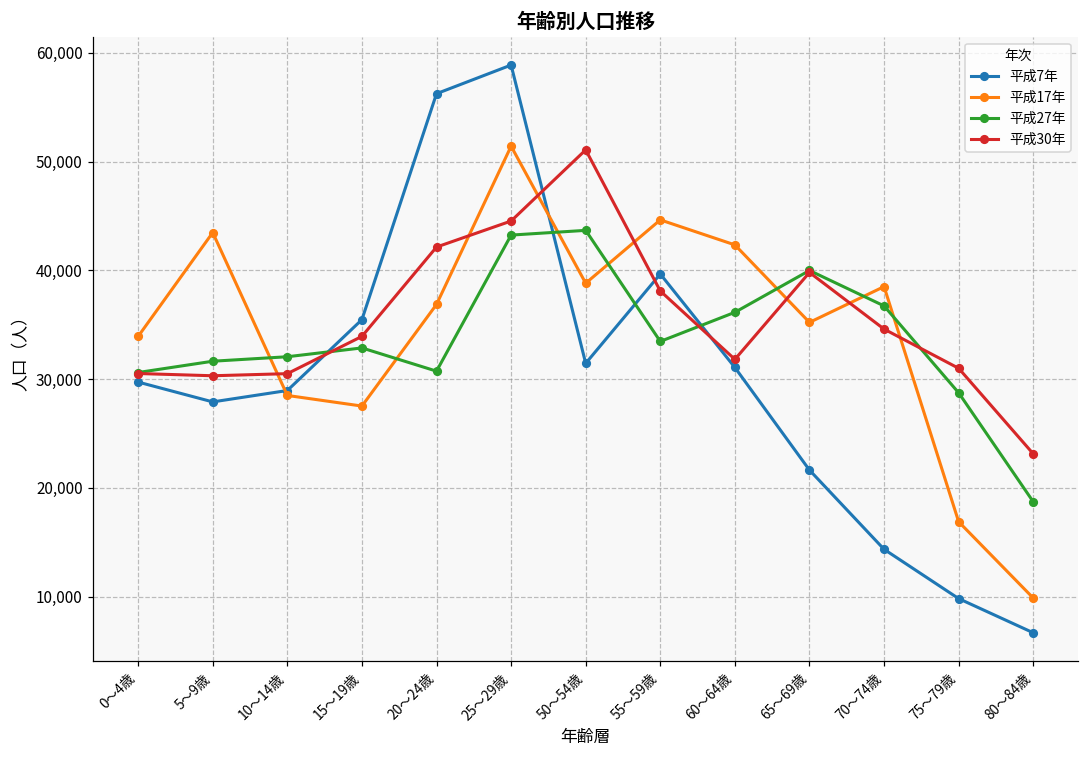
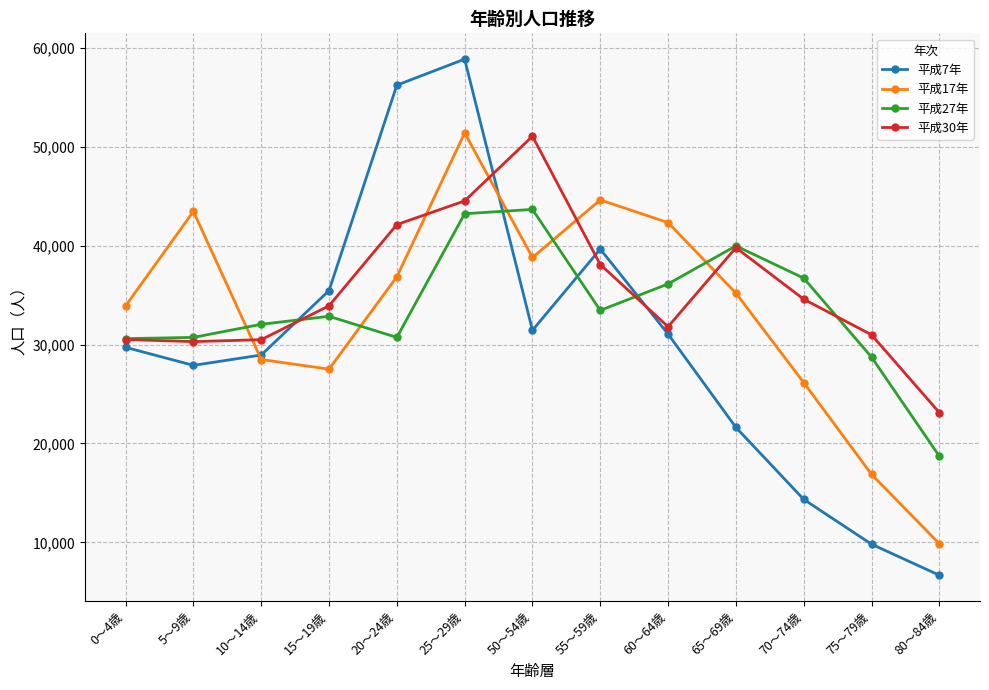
  {
    "平成7年": {
      "0～4歳": "30,000",
      "5～9歳": "28,000",
      "10～14歳": "29,000",
      "15～19歳": "35,000",
      "20～24歳": "56,000",
      "25～29歳": "59,000",
      "50～54歳": "31,000",
      "55～59歳": "40,000",
      "60～64歳": "31,000",
      "65～69歳": "22,000",
      "70～74歳": "14,000",
      "75～79歳": "10,000",
      "80～84歳": "7,000"
    },
    "平成17年": {
      "0～4歳": "34,000",
      "5～9歳": "43,000",
      "10～14歳": "28,000",
      "15～19歳": "28,000",
      "20～24歳": "37,000",
      "25～29歳": "51,000",
      "50～54歳": "39,000",
      "55～59歳": "45,000",
      "60～64歳": "42,000",
      "65～69歳": "35,000",
-     "70～74歳": "39,000",
+     "70～74歳": "26,000",
      "75～79歳": "17,000",
      "80～84歳": "10,000"
    },
    "平成27年": {
-     "5～9歳": "32,000",
+     "5～9歳": "31,000",
      "10～14歳": "32,000",
      "15～19歳": "33,000",
      "20～24歳": "31,000",
      "25～29歳": "43,000",
      "50～54歳": "44,000",
      "55～59歳": "33,000",
      "60～64歳": "36,000",
      "70～74歳": "37,000",
      "75～79歳": "29,000",
      "80～84歳": "19,000"
    },
    "平成30年": {
      "5～9歳": "30,000",
      "10～14歳": "31,000",
      "15～19歳": "34,000",
      "20～24歳": "42,000",
      "25～29歳": "45,000",
      "50～54歳": "51,000",
      "55～59歳": "38,000",
      "60～64歳": "32,000",
      "70～74歳": "35,000",
      "75～79歳": "31,000",
      "80～84歳": "23,000"
    }
  }
